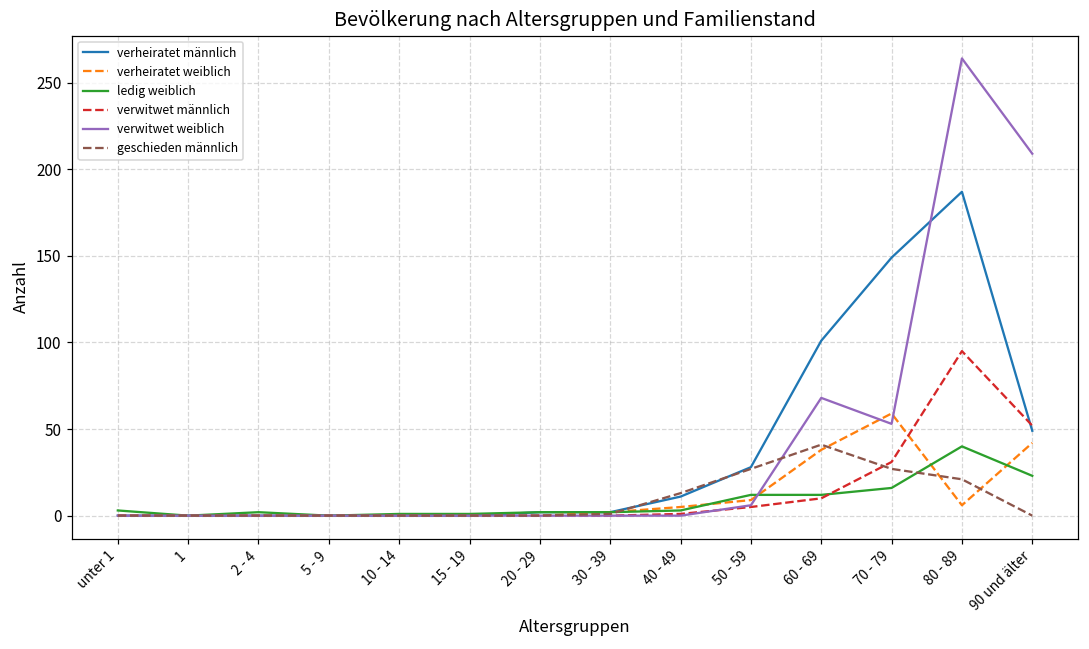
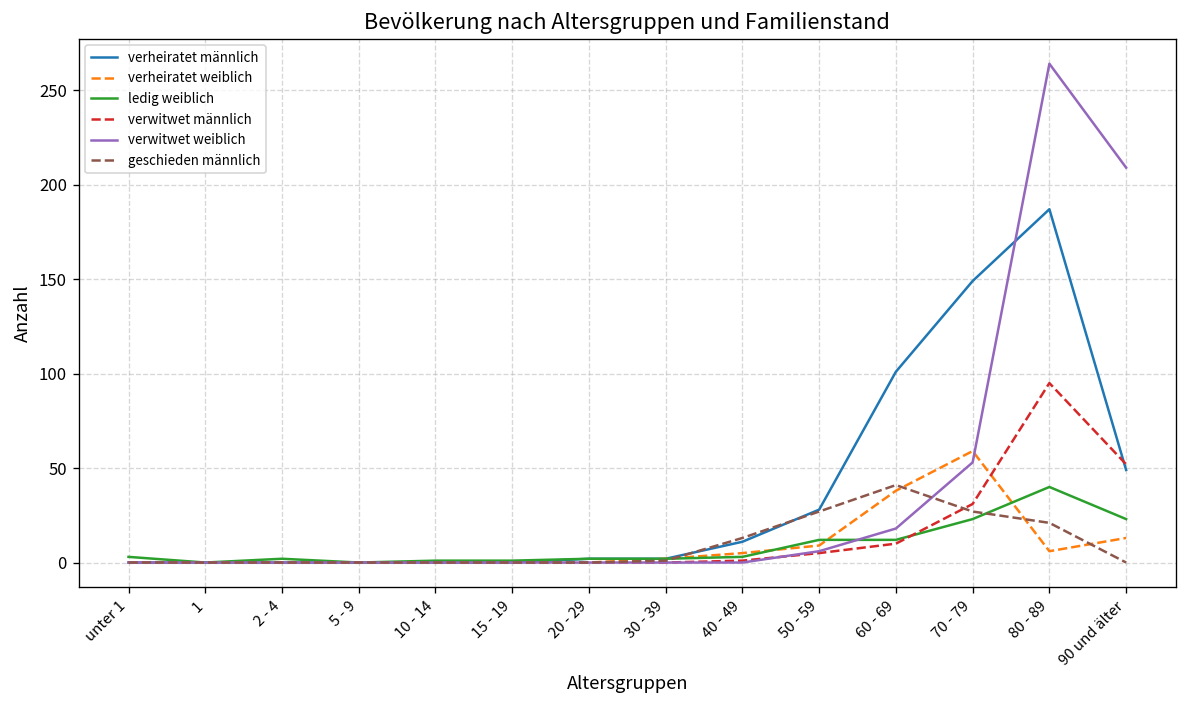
  {
    "verheiratet männlich": {
      "40 - 49": 11,
      "60 - 69": 101,
      "70 - 79": 149,
      "80 - 89": 187,
      "90 und älter": 49
    },
    "verheiratet weiblich": {
      "40 - 49": 5,
      "50 - 59": 9,
      "60 - 69": 38,
      "70 - 79": 59,
      "80 - 89": 6,
-     "90 und älter": 42
+     "90 und älter": 13
    },
    "ledig weiblich": {
      "unter 1": 3,
      "2 - 4": 2,
      "40 - 49": 3,
      "50 - 59": 12,
      "60 - 69": 12,
-     "70 - 79": 16,
+     "70 - 79": 23,
      "80 - 89": 40,
      "90 und älter": 23
    },
    "verwitwet männlich": {
      "60 - 69": 10,
      "70 - 79": 31,
      "80 - 89": 95,
      "90 und älter": 52
    },
    "verwitwet weiblich": {
-     "60 - 69": 68,
+     "60 - 69": 18,
      "70 - 79": 53,
      "80 - 89": 264,
      "90 und älter": 209
    },
    "geschieden männlich": {
      "40 - 49": 13,
      "60 - 69": 41,
      "70 - 79": 27,
      "80 - 89": 21,
      "90 und älter": 0
    }
  }
